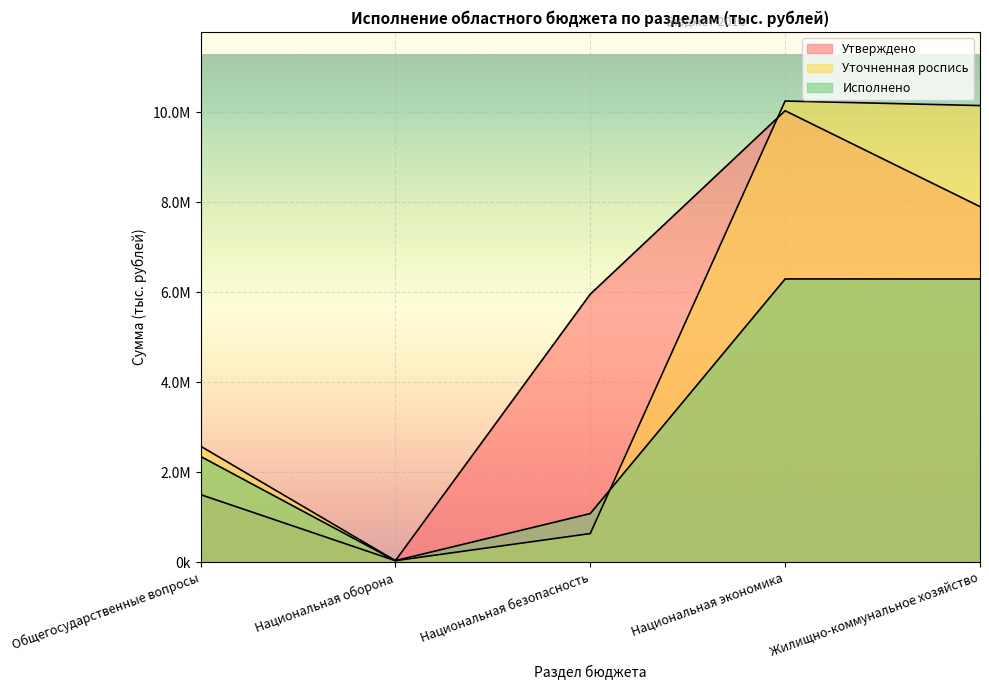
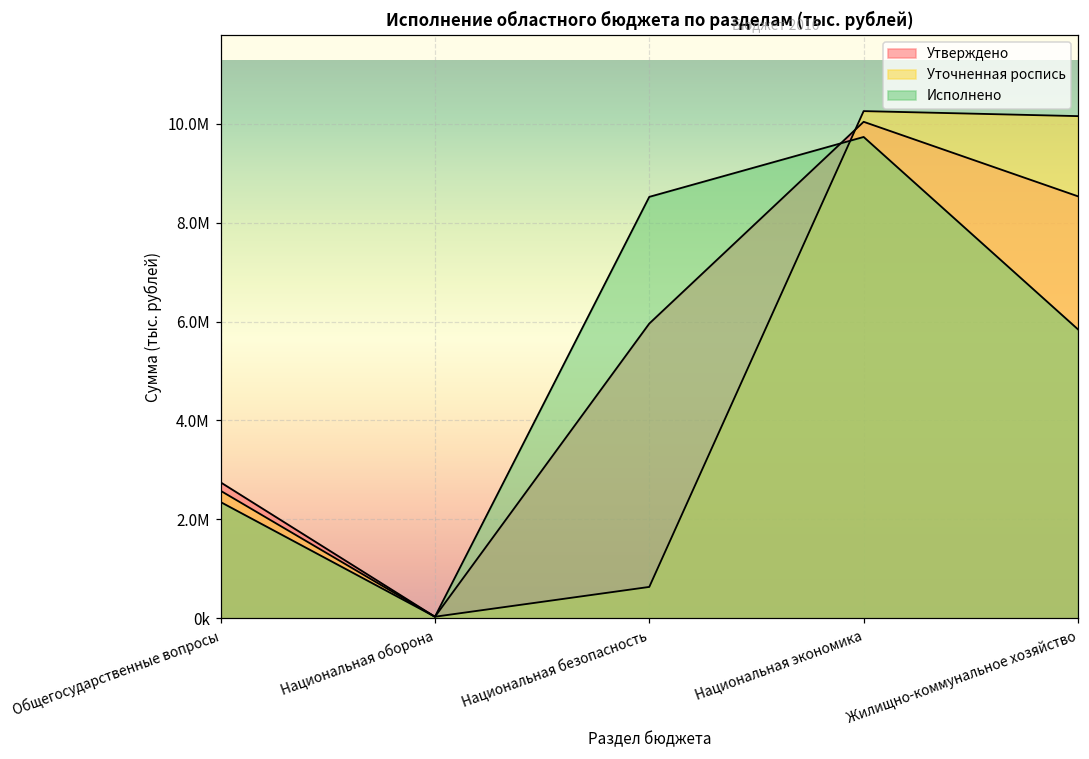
  {
    "Утверждено": {
-     "Общегосударственные вопросы": 1500000,
+     "Общегосударственные вопросы": 2700000,
      "Национальная безопасность": 6000000,
      "Национальная экономика": 10000000,
-     "Жилищно-коммунальное хозяйство": 7900000
+     "Жилищно-коммунальное хозяйство": 8500000
    },
    "Уточненная роспись": {
      "Общегосударственные вопросы": 2600000,
      "Национальная безопасность": 600000,
      "Национальная экономика": 10300000,
      "Жилищно-коммунальное хозяйство": 10200000
    },
    "Исполнено": {
      "Общегосударственные вопросы": 2400000,
-     "Национальная безопасность": 1100000,
-     "Национальная экономика": 6300000,
-     "Жилищно-коммунальное хозяйство": 6300000
+     "Национальная безопасность": 8500000,
+     "Национальная экономика": 9700000,
+     "Жилищно-коммунальное хозяйство": 5800000
    }
  }
